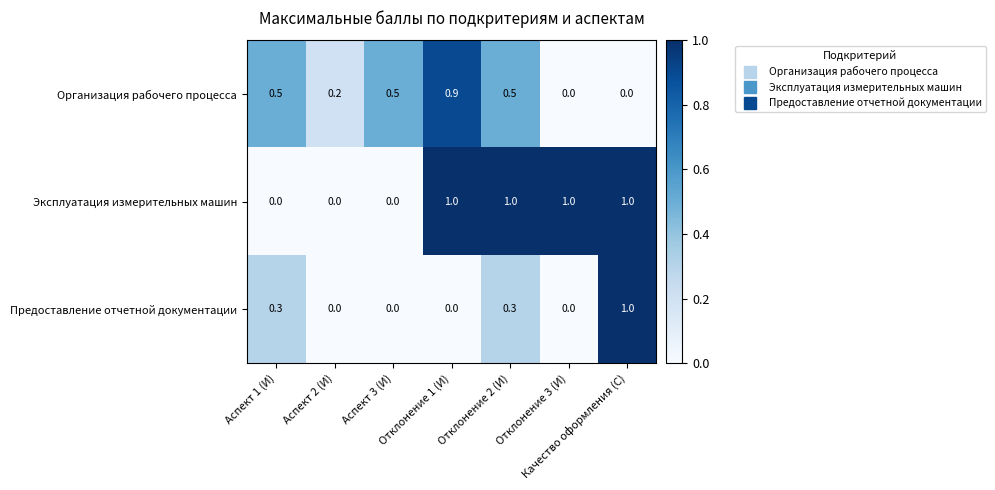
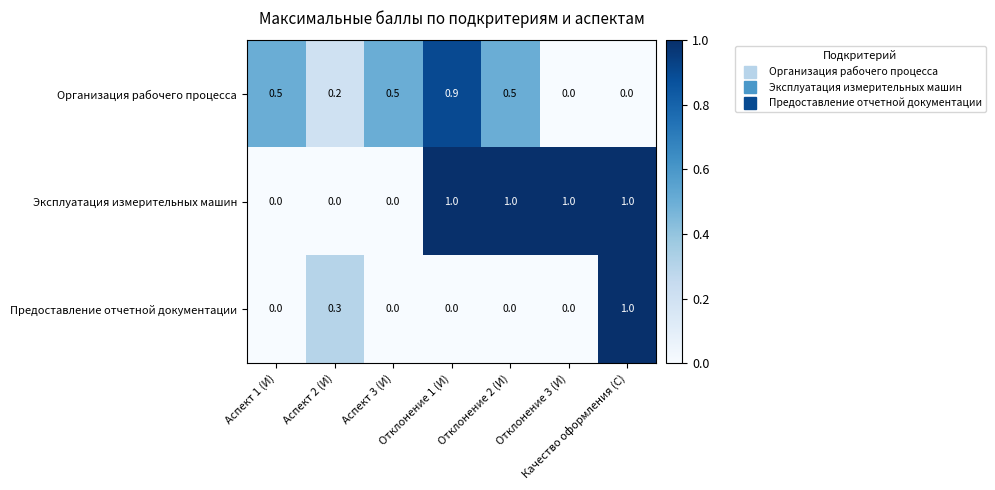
  {
    "Организация рабочего процесса": {
      "Аспект 1 (И)": 0.5,
      "Аспект 2 (И)": 0.2,
      "Аспект 3 (И)": 0.5,
      "Отклонение 1 (И)": 0.9,
      "Отклонение 2 (И)": 0.5,
      "Отклонение 3 (И)": 0.0,
      "Качество оформления (С)": 0.0
    },
    "Эксплуатация измерительных машин": {
      "Аспект 1 (И)": 0.0,
      "Аспект 2 (И)": 0.0,
      "Аспект 3 (И)": 0.0,
      "Отклонение 1 (И)": 1.0,
      "Отклонение 2 (И)": 1.0,
      "Отклонение 3 (И)": 1.0,
      "Качество оформления (С)": 1.0
    },
    "Предоставление отчетной документации": {
-     "Аспект 1 (И)": 0.3,
-     "Аспект 2 (И)": 0.0,
+     "Аспект 1 (И)": 0.0,
+     "Аспект 2 (И)": 0.3,
      "Аспект 3 (И)": 0.0,
      "Отклонение 1 (И)": 0.0,
-     "Отклонение 2 (И)": 0.3,
+     "Отклонение 2 (И)": 0.0,
      "Отклонение 3 (И)": 0.0,
      "Качество оформления (С)": 1.0
    }
  }
